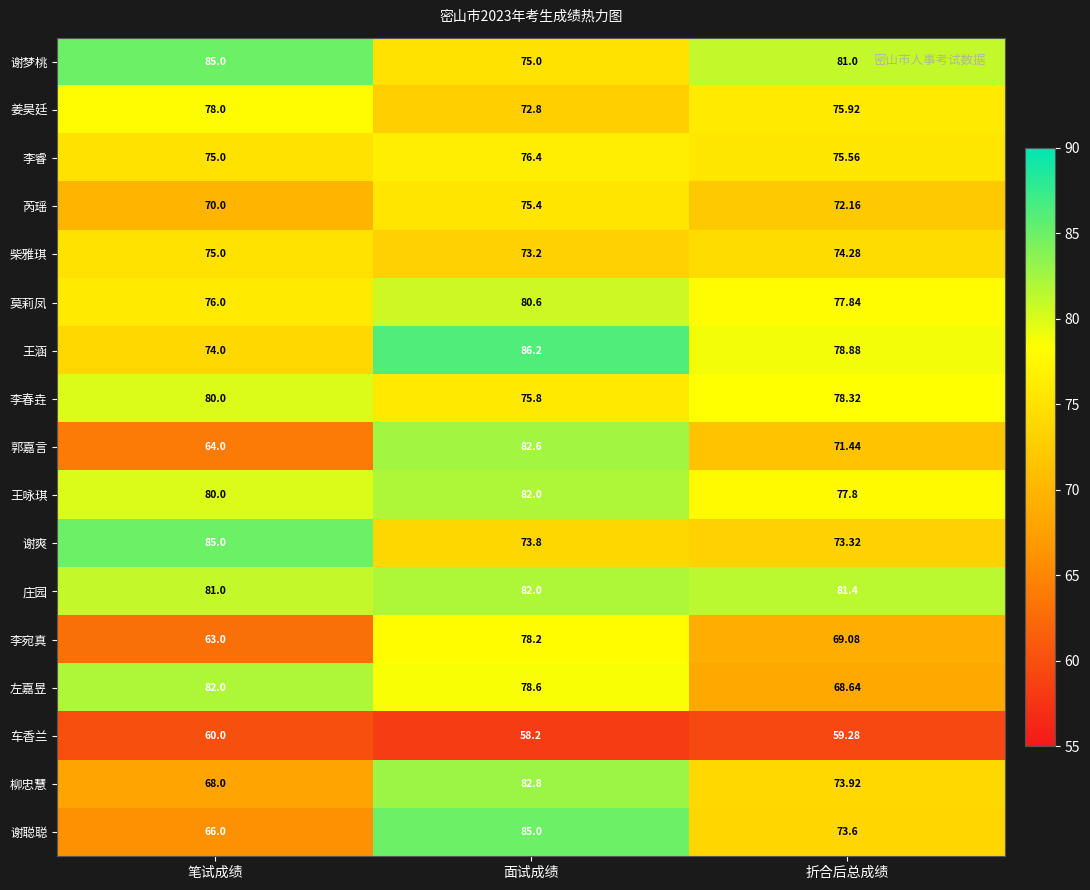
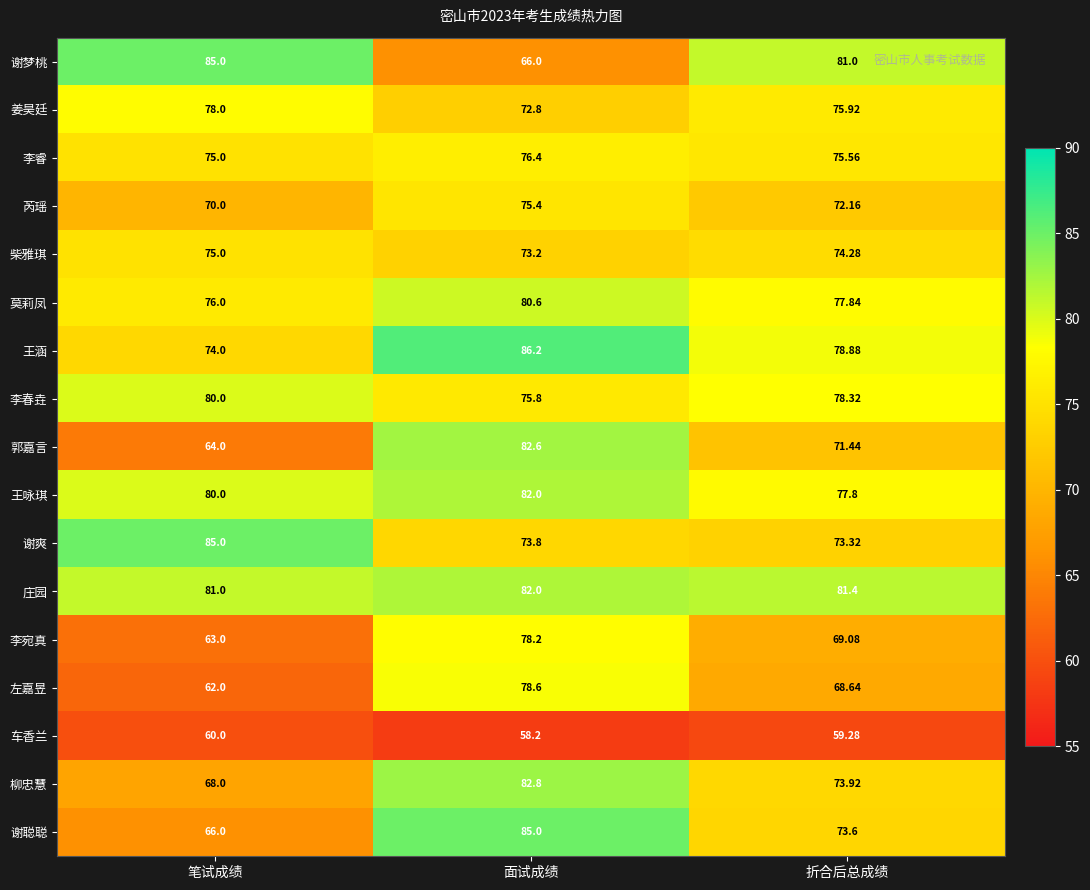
  {
    "谢梦桃": {
      "笔试成绩": 85.0,
-     "面试成绩": 75.0
+     "面试成绩": 66.0
    },
    "姜昊廷": {
      "笔试成绩": 78.0,
      "面试成绩": 72.8,
      "折合后总成绩": 75.92
    },
    "李睿": {
      "笔试成绩": 75.0,
      "面试成绩": 76.4,
      "折合后总成绩": 75.56
    },
    "芮瑶": {
      "笔试成绩": 70.0,
      "面试成绩": 75.4,
      "折合后总成绩": 72.16
    },
    "柴雅琪": {
      "笔试成绩": 75.0,
      "面试成绩": 73.2,
      "折合后总成绩": 74.28
    },
    "莫莉凤": {
      "笔试成绩": 76.0,
      "面试成绩": 80.6,
      "折合后总成绩": 77.84
    },
    "王涵": {
      "笔试成绩": 74.0,
      "面试成绩": 86.2,
      "折合后总成绩": 78.88
    },
    "李春垚": {
      "笔试成绩": 80.0,
      "面试成绩": 75.8,
      "折合后总成绩": 78.32
    },
    "郭嘉言": {
      "笔试成绩": 64.0,
      "面试成绩": 82.6,
      "折合后总成绩": 71.44
    },
    "王咏琪": {
      "笔试成绩": 80.0,
      "面试成绩": 82.0,
      "折合后总成绩": 77.8
    },
    "谢爽": {
      "笔试成绩": 85.0,
      "面试成绩": 73.8,
      "折合后总成绩": 73.32
    },
    "庄园": {
      "笔试成绩": 81.0,
      "面试成绩": 82.0,
      "折合后总成绩": 81.4
    },
    "李宛真": {
      "笔试成绩": 63.0,
      "面试成绩": 78.2,
      "折合后总成绩": 69.08
    },
    "左嘉昱": {
-     "笔试成绩": 82.0,
+     "笔试成绩": 62.0,
      "面试成绩": 78.6,
      "折合后总成绩": 68.64
    },
    "车香兰": {
      "笔试成绩": 60.0,
      "面试成绩": 58.2,
      "折合后总成绩": 59.28
    },
    "柳忠慧": {
      "笔试成绩": 68.0,
      "面试成绩": 82.8,
      "折合后总成绩": 73.92
    },
    "谢聪聪": {
      "笔试成绩": 66.0,
      "面试成绩": 85.0,
      "折合后总成绩": 73.6
    }
  }
